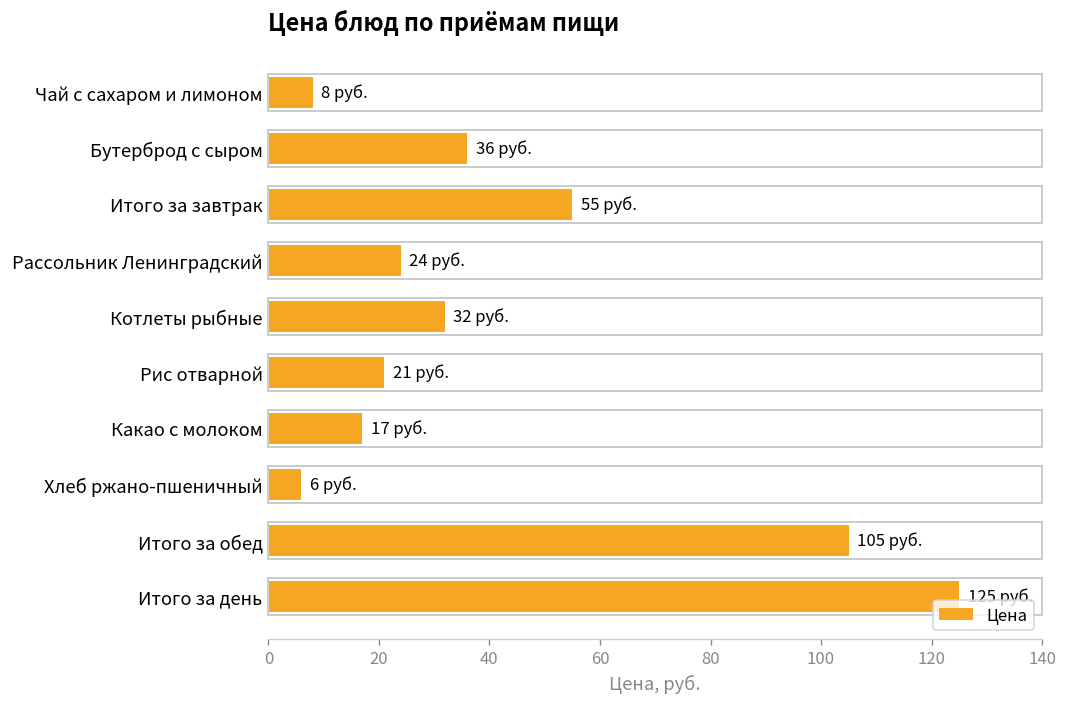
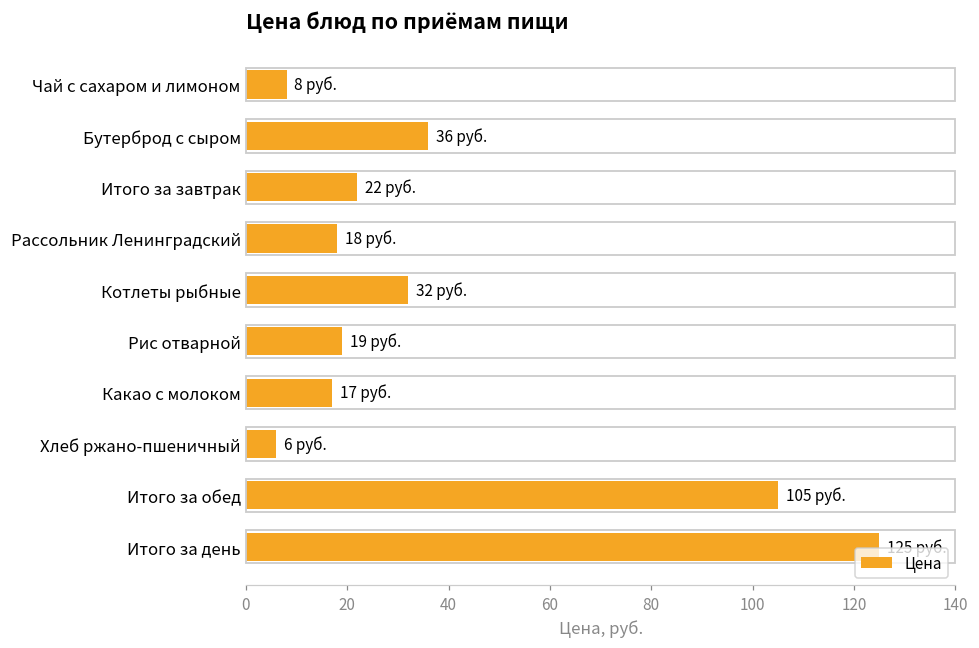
  {
    "Чай с сахаром и лимоном": 8,
    "Бутерброд с сыром": 36,
-   "Итого за завтрак": 55,
-   "Рассольник Ленинградский": 24,
+   "Итого за завтрак": 22,
+   "Рассольник Ленинградский": 18,
    "Котлеты рыбные": 32,
-   "Рис отварной": 21,
+   "Рис отварной": 19,
    "Какао с молоком": 17,
    "Хлеб ржано-пшеничный": 6,
    "Итого за обед": 105
  }
